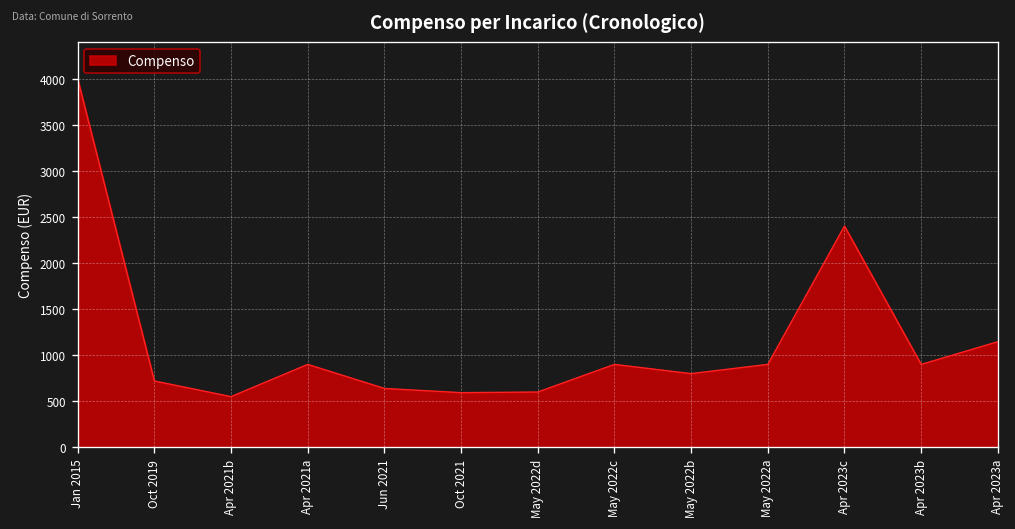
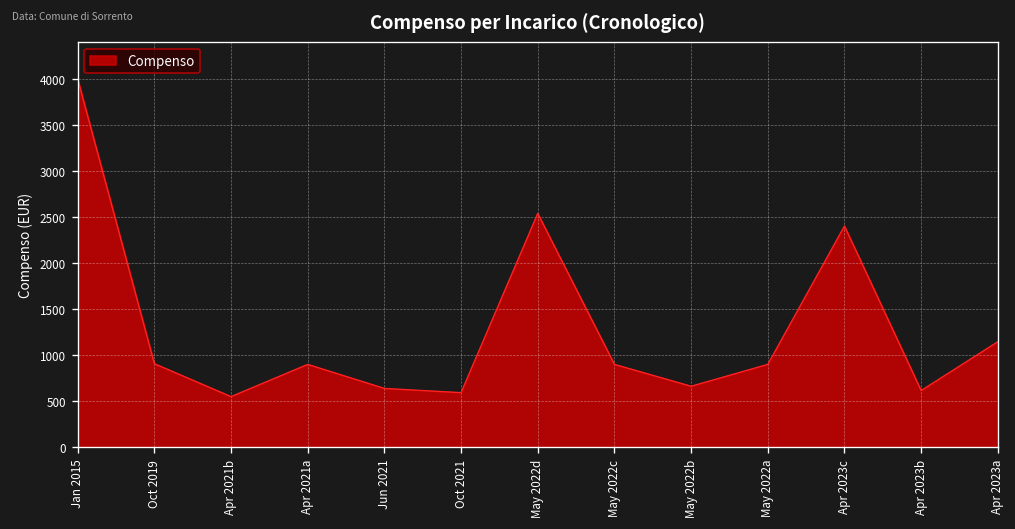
  {
    "Jan 2015": 4000,
-   "Oct 2019": 700,
+   "Oct 2019": 900,
    "Apr 2021b": 600,
    "Apr 2021a": 900,
    "Jun 2021": 600,
    "Oct 2021": 600,
-   "May 2022d": 600,
+   "May 2022d": 2500,
    "May 2022c": 900,
-   "May 2022b": 800,
+   "May 2022b": 700,
    "May 2022a": 900,
    "Apr 2023c": 2400,
-   "Apr 2023b": 900,
+   "Apr 2023b": 600,
    "Apr 2023a": 1100
  }
